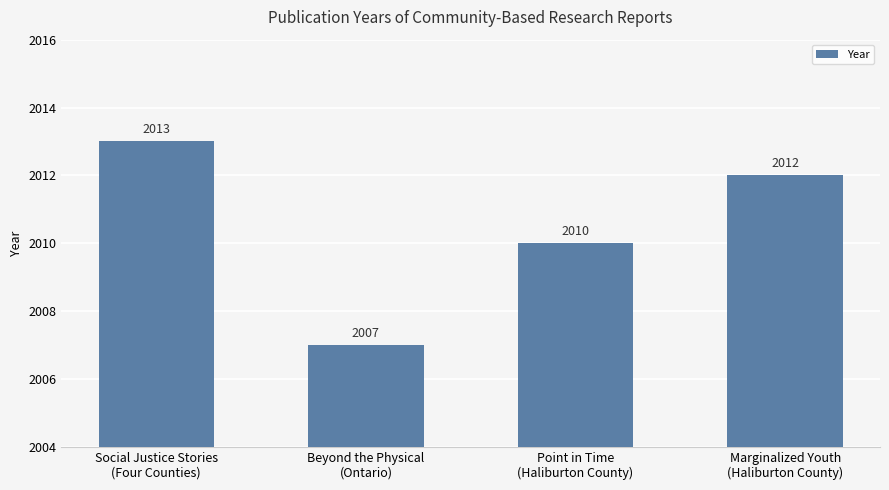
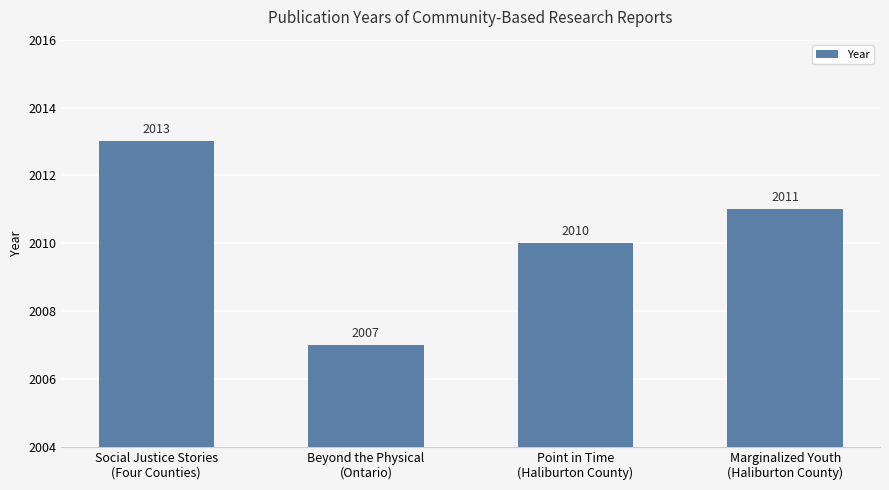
  {
    "Social Justice Stories (Four Counties)": 2013,
    "Beyond the Physical (Ontario)": 2007,
    "Point in Time (Haliburton County)": 2010,
-   "Marginalized Youth (Haliburton County)": 2012
+   "Marginalized Youth (Haliburton County)": 2011
  }
